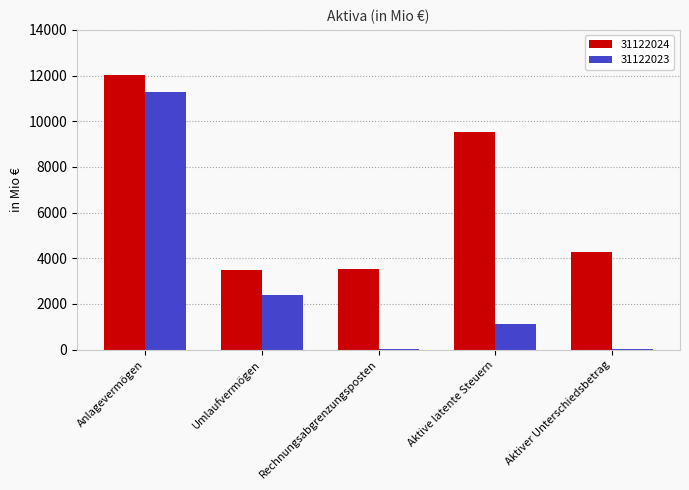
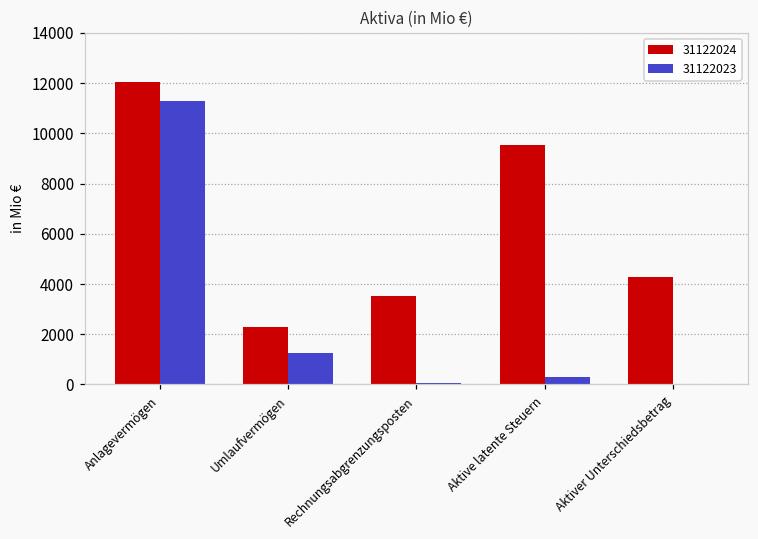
  {
    "31122024": {
      "Anlagevermögen": 12000,
-     "Umlaufvermögen": 3500,
+     "Umlaufvermögen": 2300,
      "Rechnungsabgrenzungsposten": 3500,
      "Aktive latente Steuern": 9500,
      "Aktiver Unterschiedsbetrag": 4300
    },
    "31122023": {
      "Anlagevermögen": 11300,
-     "Umlaufvermögen": 2400,
-     "Aktive latente Steuern": 1100
+     "Umlaufvermögen": 1300,
+     "Aktive latente Steuern": 300
    }
  }
